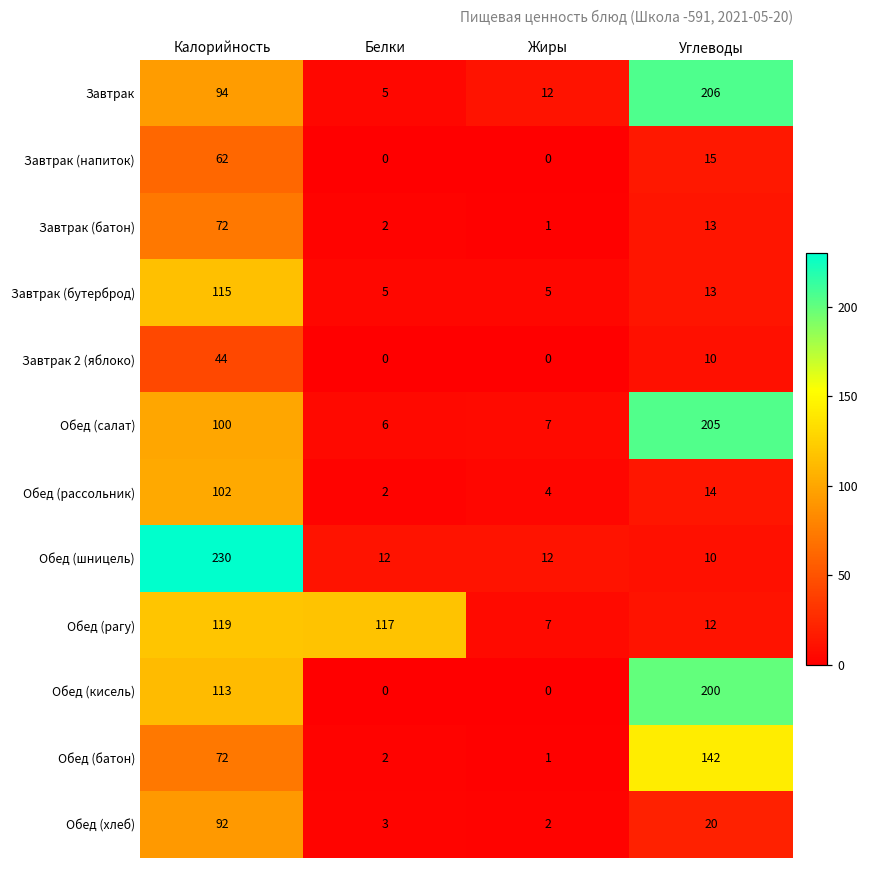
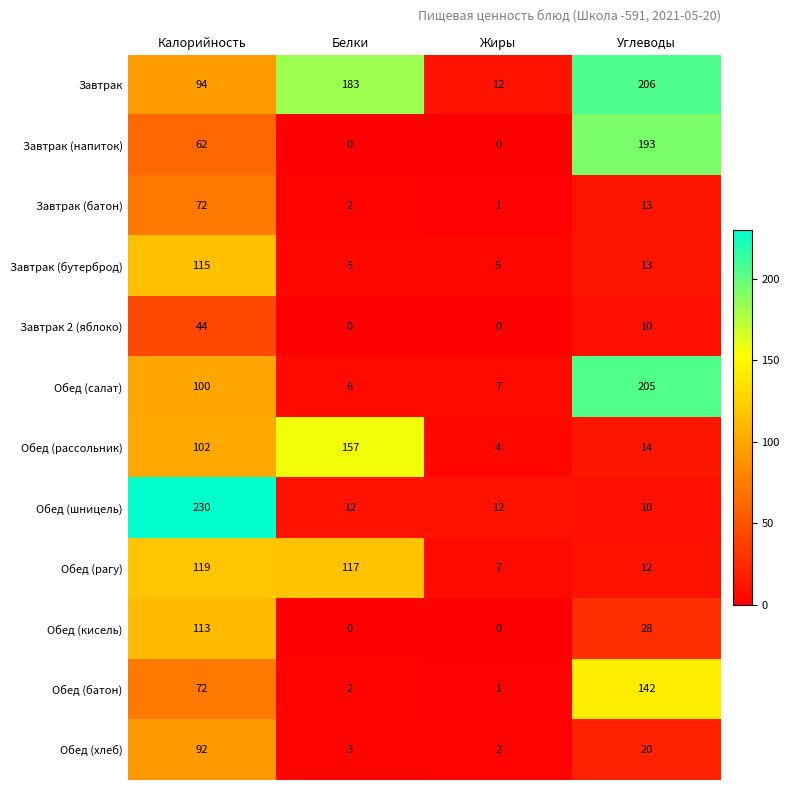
  {
    "Завтрак": {
      "Калорийность": 94,
-     "Белки": 5,
+     "Белки": 183,
      "Жиры": 12,
      "Углеводы": 206
    },
    "Завтрак (напиток)": {
      "Калорийность": 62,
      "Белки": 0,
      "Жиры": 0,
-     "Углеводы": 15
+     "Углеводы": 193
    },
    "Завтрак (батон)": {
      "Калорийность": 72,
      "Белки": 2,
      "Жиры": 1,
      "Углеводы": 13
    },
    "Завтрак (бутерброд)": {
      "Калорийность": 115,
      "Белки": 5,
      "Жиры": 5,
      "Углеводы": 13
    },
    "Завтрак 2 (яблоко)": {
      "Калорийность": 44,
      "Белки": 0,
      "Жиры": 0,
      "Углеводы": 10
    },
    "Обед (салат)": {
      "Калорийность": 100,
      "Белки": 6,
      "Жиры": 7,
      "Углеводы": 205
    },
    "Обед (рассольник)": {
      "Калорийность": 102,
-     "Белки": 2,
+     "Белки": 157,
      "Жиры": 4,
      "Углеводы": 14
    },
    "Обед (шницель)": {
      "Калорийность": 230,
      "Белки": 12,
      "Жиры": 12,
      "Углеводы": 10
    },
    "Обед (рагу)": {
      "Калорийность": 119,
      "Белки": 117,
      "Жиры": 7,
      "Углеводы": 12
    },
    "Обед (кисель)": {
      "Калорийность": 113,
      "Белки": 0,
      "Жиры": 0,
-     "Углеводы": 200
+     "Углеводы": 28
    },
    "Обед (батон)": {
      "Калорийность": 72,
      "Белки": 2,
      "Жиры": 1,
      "Углеводы": 142
    },
    "Обед (хлеб)": {
      "Калорийность": 92,
      "Белки": 3,
      "Жиры": 2,
      "Углеводы": 20
    }
  }
